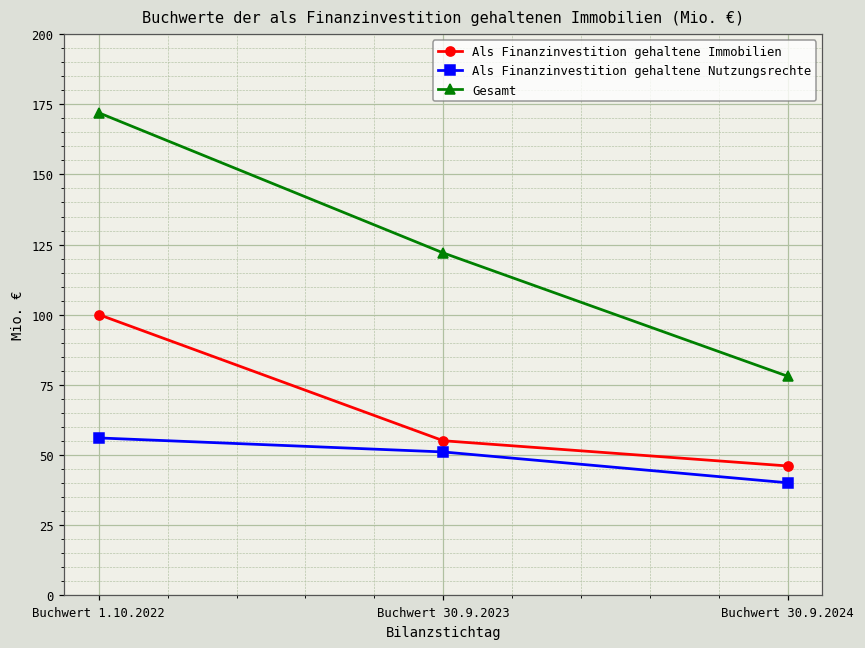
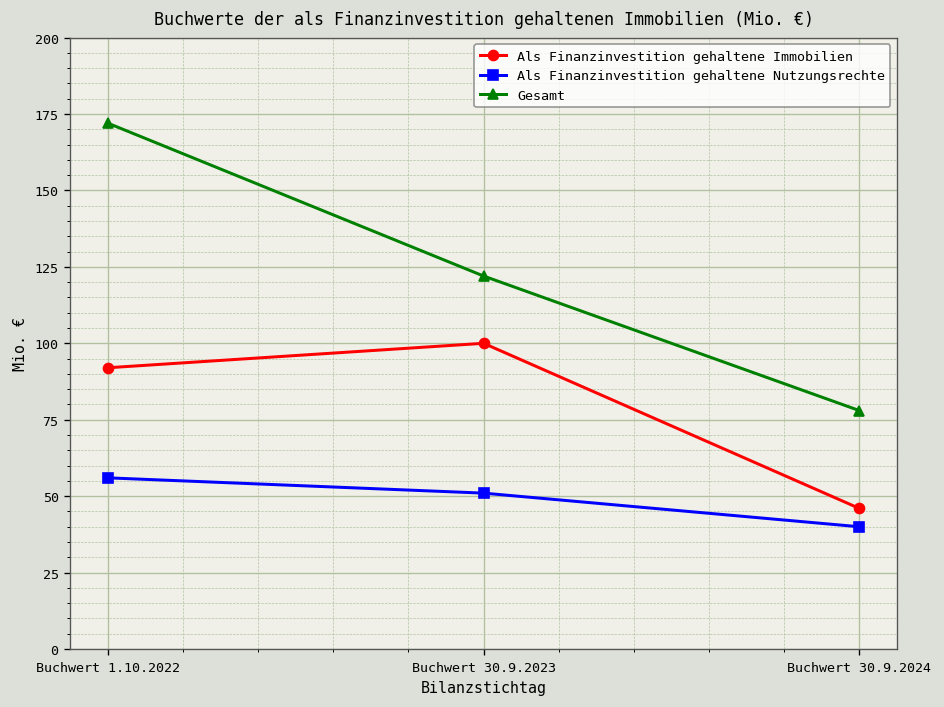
  {
    "Als Finanzinvestition gehaltene Immobilien": {
-     "Buchwert 1.10.2022": 100,
-     "Buchwert 30.9.2023": 55,
+     "Buchwert 1.10.2022": 92,
+     "Buchwert 30.9.2023": 100,
      "Buchwert 30.9.2024": 46
    },
    "Als Finanzinvestition gehaltene Nutzungsrechte": {
      "Buchwert 1.10.2022": 56,
      "Buchwert 30.9.2023": 51,
      "Buchwert 30.9.2024": 40
    },
    "Gesamt": {
      "Buchwert 1.10.2022": 172,
      "Buchwert 30.9.2023": 122,
      "Buchwert 30.9.2024": 78
    }
  }
